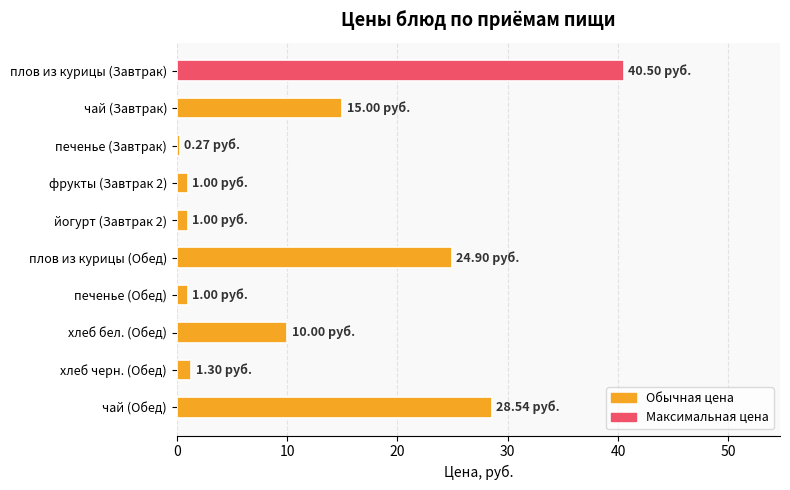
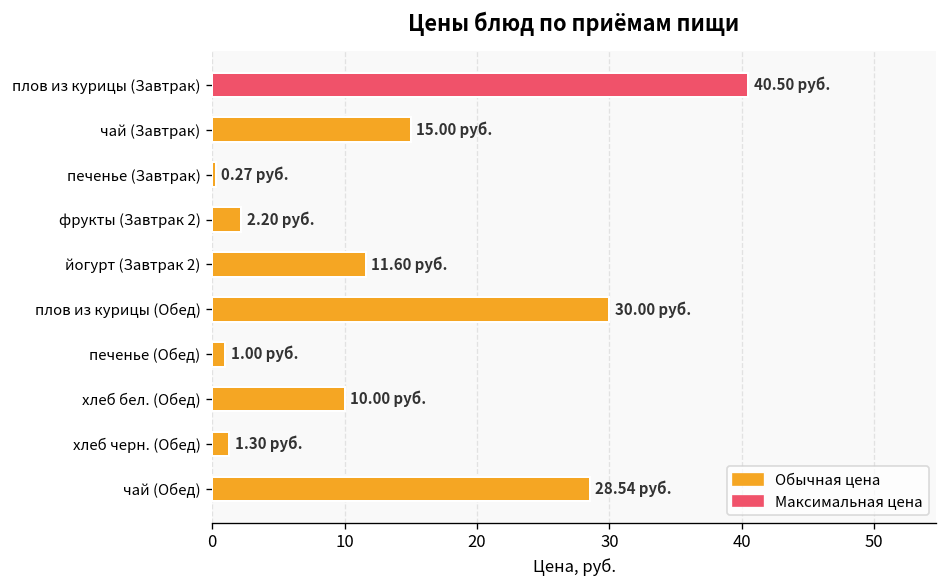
  {
    "плов из курицы (Завтрак)": 40.50,
    "чай (Завтрак)": 15.00,
    "печенье (Завтрак)": 0.27,
-   "фрукты (Завтрак 2)": 1.00,
-   "йогурт (Завтрак 2)": 1.00,
-   "плов из курицы (Обед)": 24.90,
+   "фрукты (Завтрак 2)": 2.20,
+   "йогурт (Завтрак 2)": 11.60,
+   "плов из курицы (Обед)": 30.00,
    "печенье (Обед)": 1.00,
    "хлеб бел. (Обед)": 10.00,
    "хлеб черн. (Обед)": 1.30,
    "чай (Обед)": 28.54
  }
